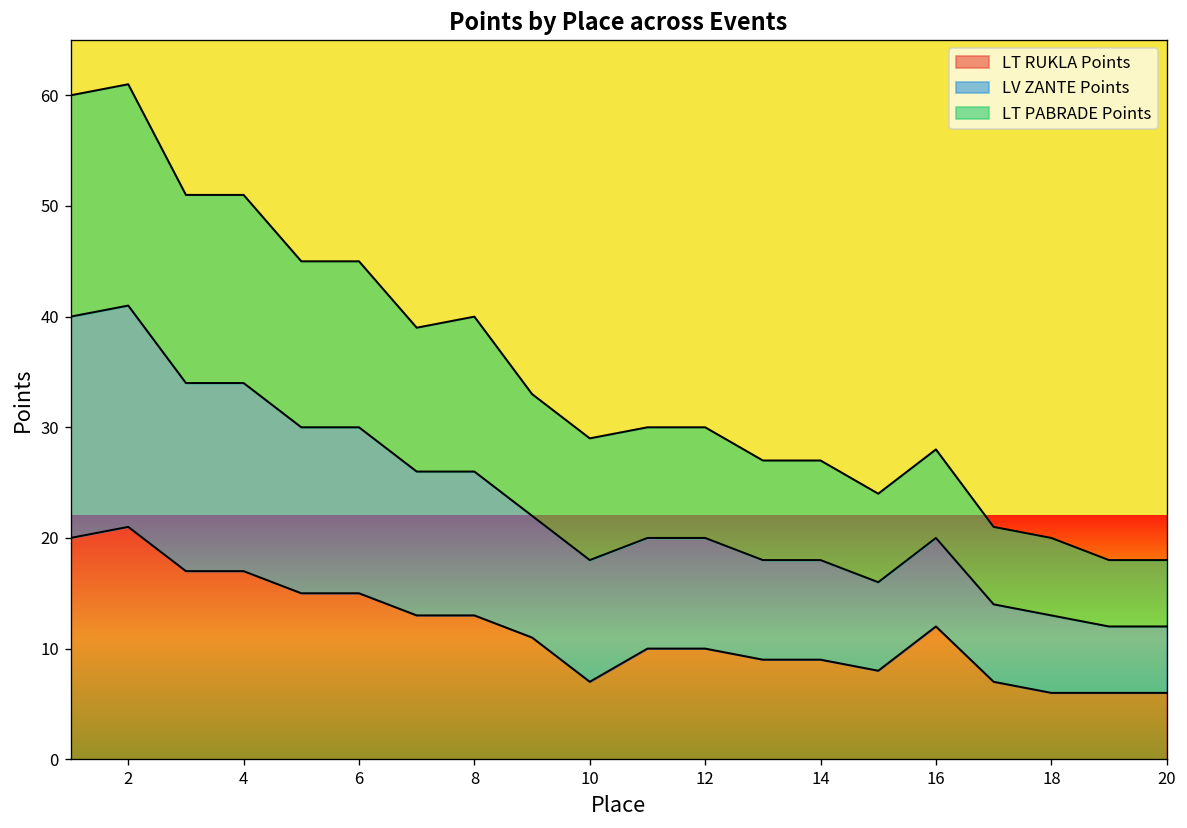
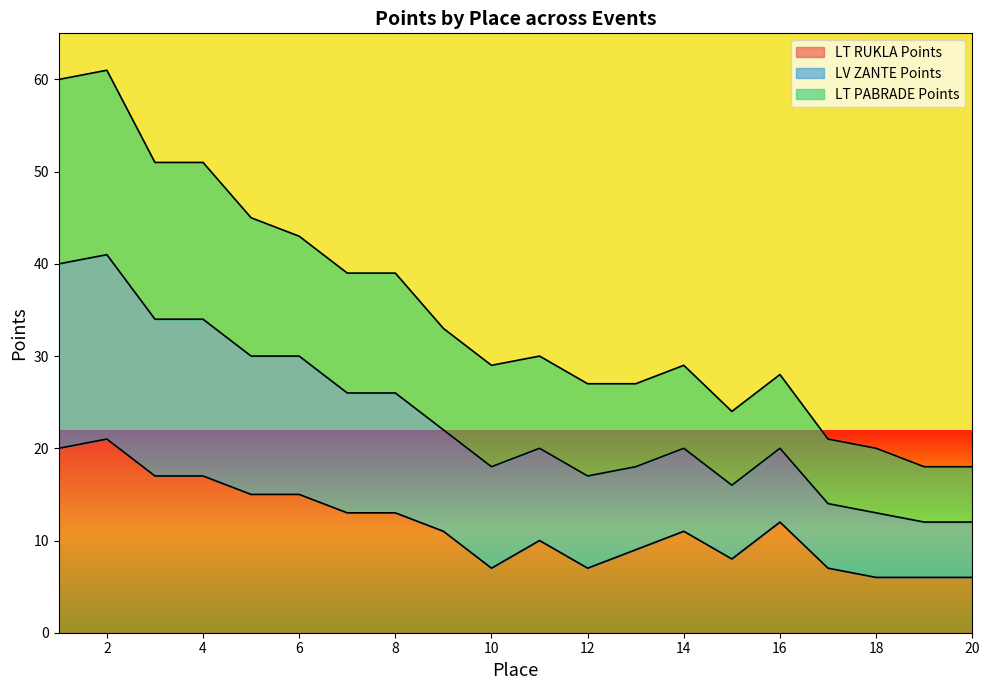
  {
    "LT RUKLA Points": {
      "2": 21,
      "4": 17,
      "6": 15,
      "8": 13,
      "10": 7,
-     "12": 10,
-     "14": 9,
+     "12": 7,
+     "14": 11,
      "16": 12,
      "18": 6,
      "20": 6
    },
    "LV ZANTE Points": {
      "2": 20,
      "4": 17,
      "6": 15,
      "8": 13,
      "10": 11,
      "12": 10,
      "14": 9,
      "16": 8,
      "18": 7,
      "20": 6
    },
    "LT PABRADE Points": {
      "2": 20,
      "4": 17,
-     "6": 15,
-     "8": 14,
+     "6": 13,
+     "8": 13,
      "10": 11,
      "12": 10,
      "14": 9,
      "16": 8,
      "18": 7,
      "20": 6
    }
  }
